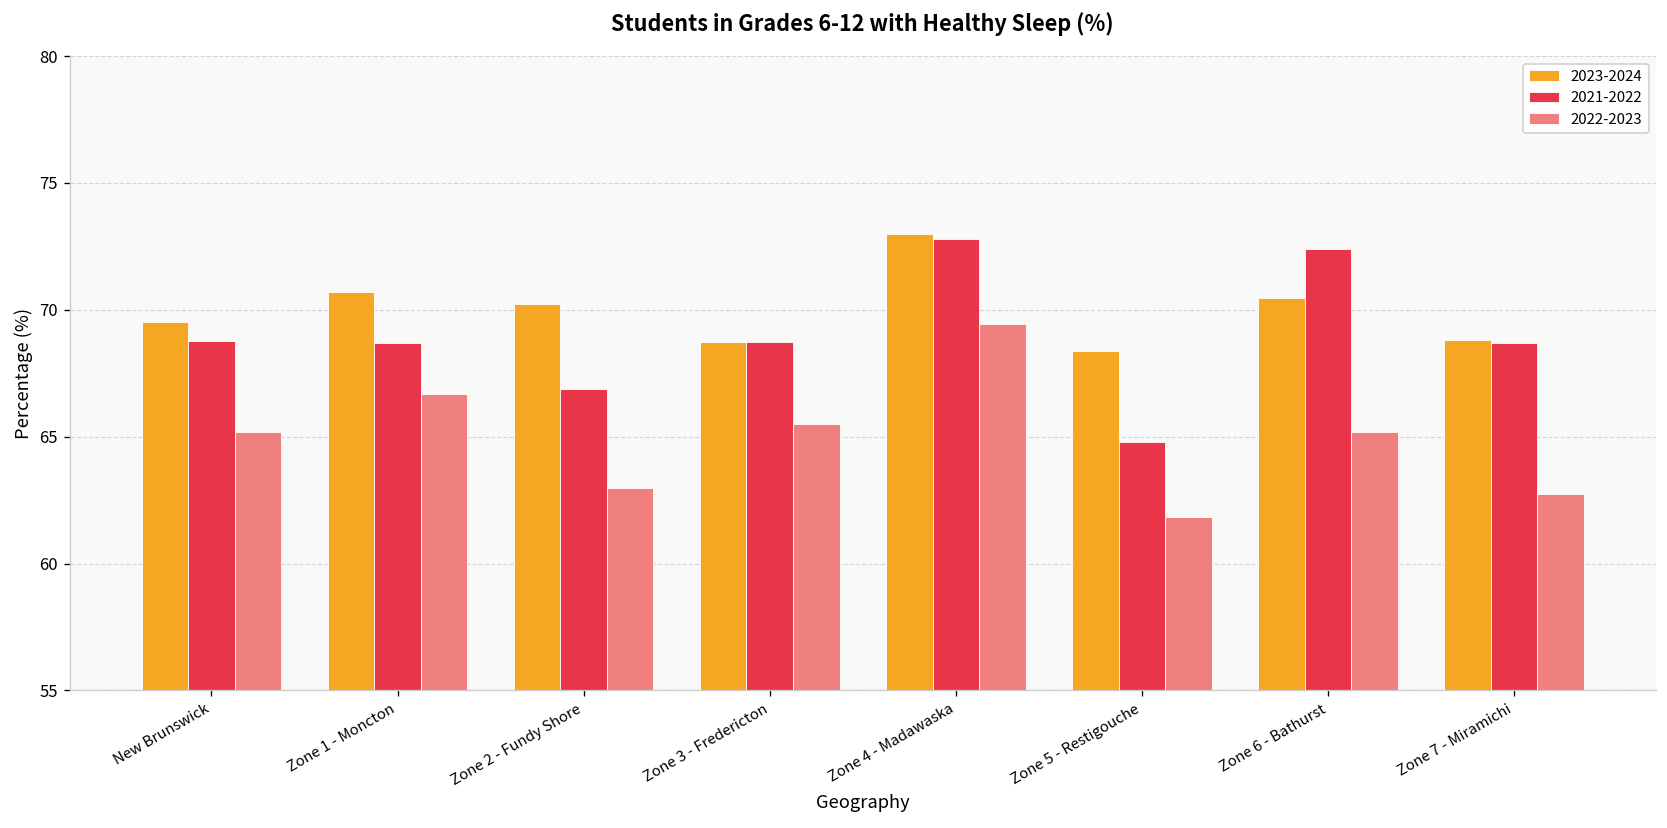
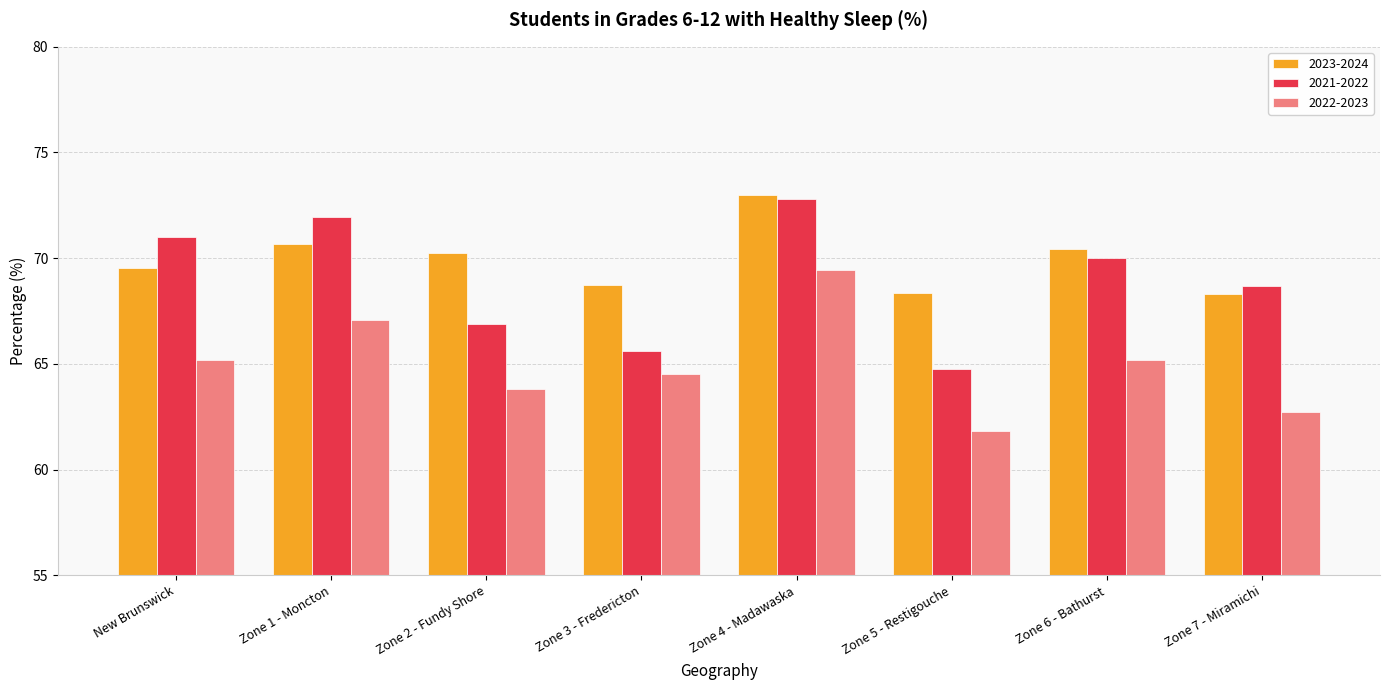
  {
    "2023-2024": {
      "New Brunswick": 69.5,
      "Zone 1 - Moncton": 70.7,
      "Zone 2 - Fundy Shore": 70.2,
      "Zone 3 - Fredericton": 68.7,
      "Zone 4 - Madawaska": 73.0,
      "Zone 5 - Restigouche": 68.4,
      "Zone 6 - Bathurst": 70.5,
-     "Zone 7 - Miramichi": 68.8
+     "Zone 7 - Miramichi": 68.3
    },
    "2021-2022": {
-     "New Brunswick": 68.8,
-     "Zone 1 - Moncton": 68.7,
+     "New Brunswick": 71.0,
+     "Zone 1 - Moncton": 72.0,
      "Zone 2 - Fundy Shore": 66.9,
-     "Zone 3 - Fredericton": 68.7,
+     "Zone 3 - Fredericton": 65.6,
      "Zone 4 - Madawaska": 72.8,
      "Zone 5 - Restigouche": 64.8,
-     "Zone 6 - Bathurst": 72.4,
+     "Zone 6 - Bathurst": 70.0,
      "Zone 7 - Miramichi": 68.7
    },
    "2022-2023": {
      "New Brunswick": 65.2,
-     "Zone 1 - Moncton": 66.7,
-     "Zone 2 - Fundy Shore": 63.0,
-     "Zone 3 - Fredericton": 65.5,
+     "Zone 1 - Moncton": 67.1,
+     "Zone 2 - Fundy Shore": 63.8,
+     "Zone 3 - Fredericton": 64.5,
      "Zone 4 - Madawaska": 69.4,
      "Zone 5 - Restigouche": 61.8,
      "Zone 6 - Bathurst": 65.2,
      "Zone 7 - Miramichi": 62.7
    }
  }
